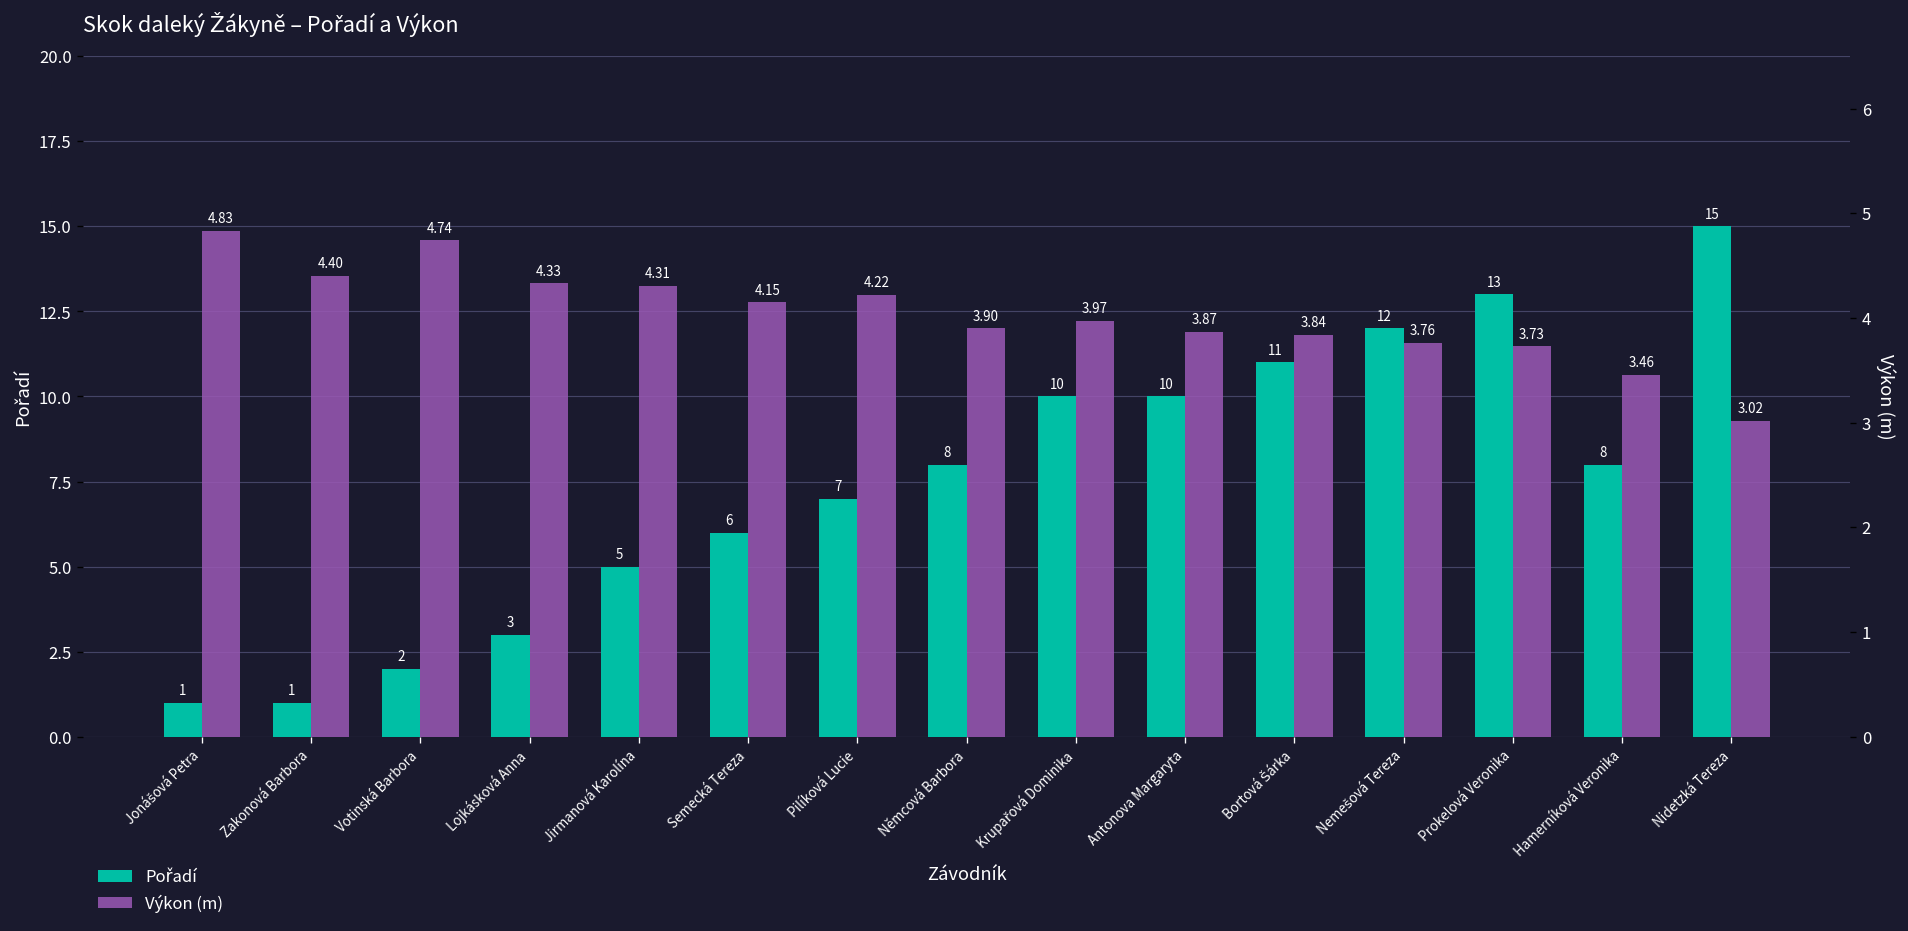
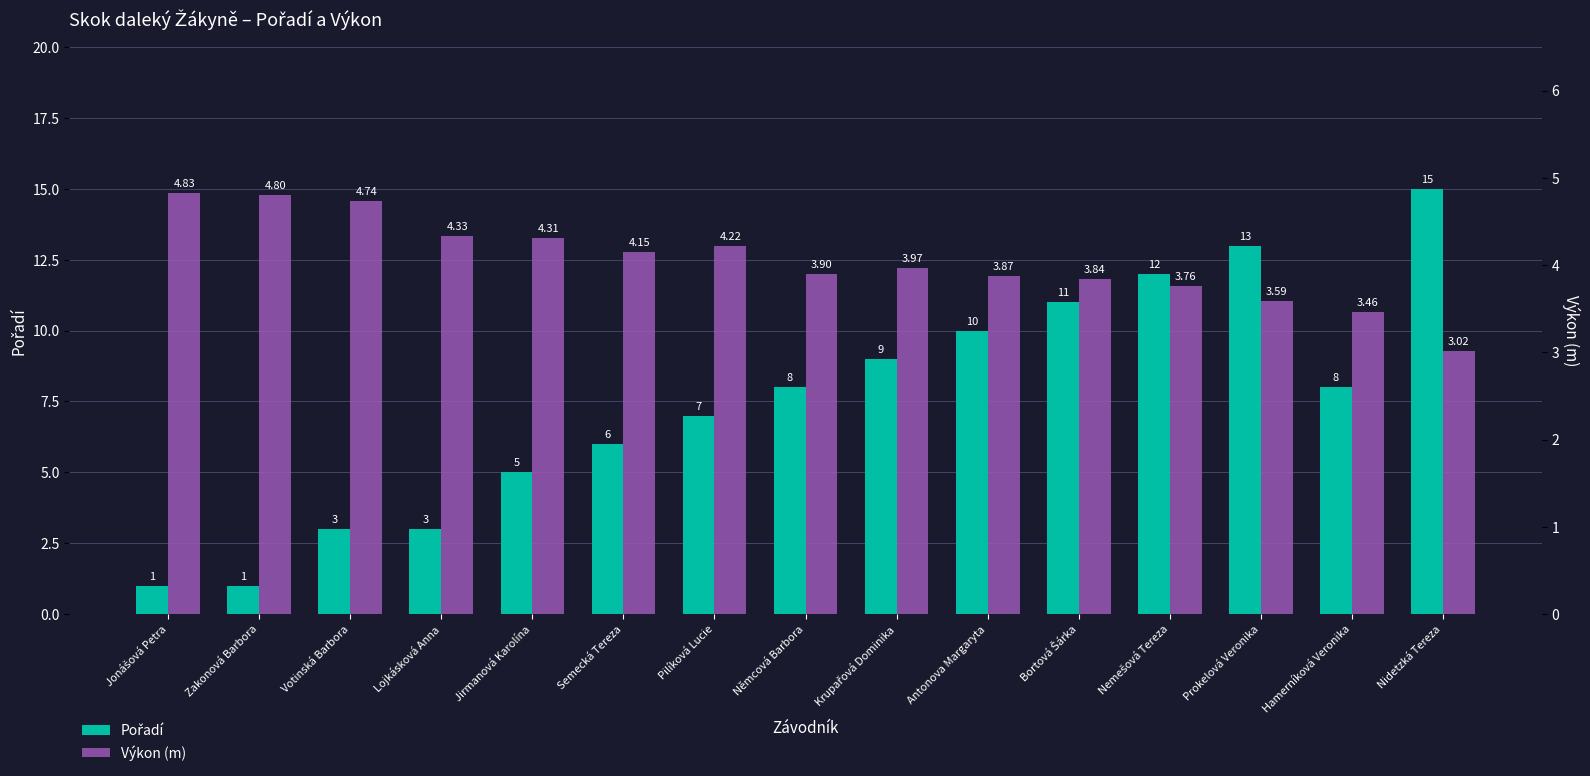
  {
    "Pořadí": {
      "Jonášová Petra": 1,
      "Zakonová Barbora": 1,
-     "Votinská Barbora": 2,
+     "Votinská Barbora": 3,
      "Lojkásková Anna": 3,
      "Jirmanová Karolína": 5,
      "Semecká Tereza": 6,
      "Pilíková Lucie": 7,
      "Němcová Barbora": 8,
-     "Krupařová Dominika": 10,
+     "Krupařová Dominika": 9,
      "Antonova Margaryta": 10,
      "Bortová Šárka": 11,
      "Nemešová Tereza": 12,
      "Prokelová Veronika": 13,
      "Hamerníková Veronika": 8,
      "Nidetzká Tereza": 15
    },
    "Výkon (m)": {
      "Jonášová Petra": 4.83,
-     "Zakonová Barbora": 4.40,
+     "Zakonová Barbora": 4.80,
      "Votinská Barbora": 4.74,
      "Lojkásková Anna": 4.33,
      "Jirmanová Karolína": 4.31,
      "Semecká Tereza": 4.15,
      "Pilíková Lucie": 4.22,
      "Němcová Barbora": 3.90,
      "Krupařová Dominika": 3.97,
      "Antonova Margaryta": 3.87,
      "Bortová Šárka": 3.84,
      "Nemešová Tereza": 3.76,
-     "Prokelová Veronika": 3.73,
+     "Prokelová Veronika": 3.59,
      "Hamerníková Veronika": 3.46,
      "Nidetzká Tereza": 3.02
    }
  }
